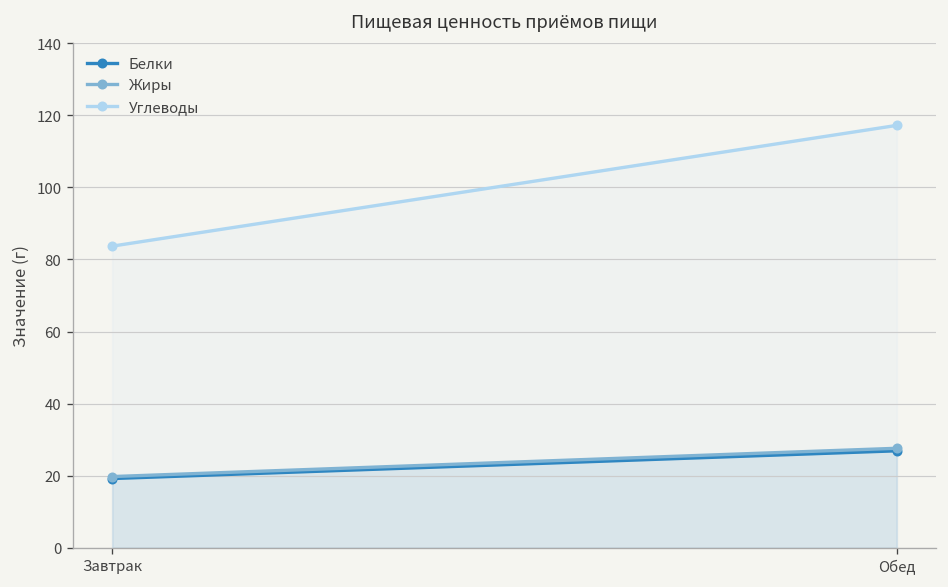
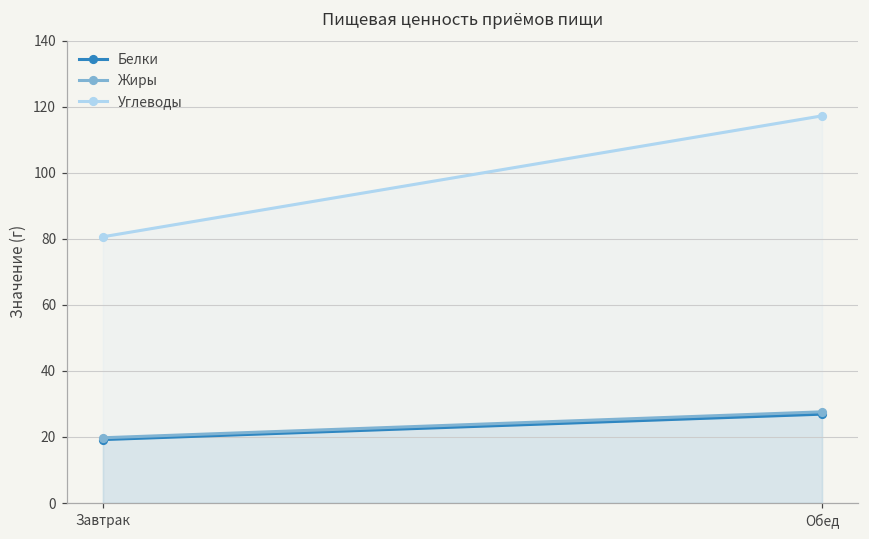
  {
    "Углеводы": {
-     "Завтрак": 84,
+     "Завтрак": 81,
      "Обед": 117
    }
  }
